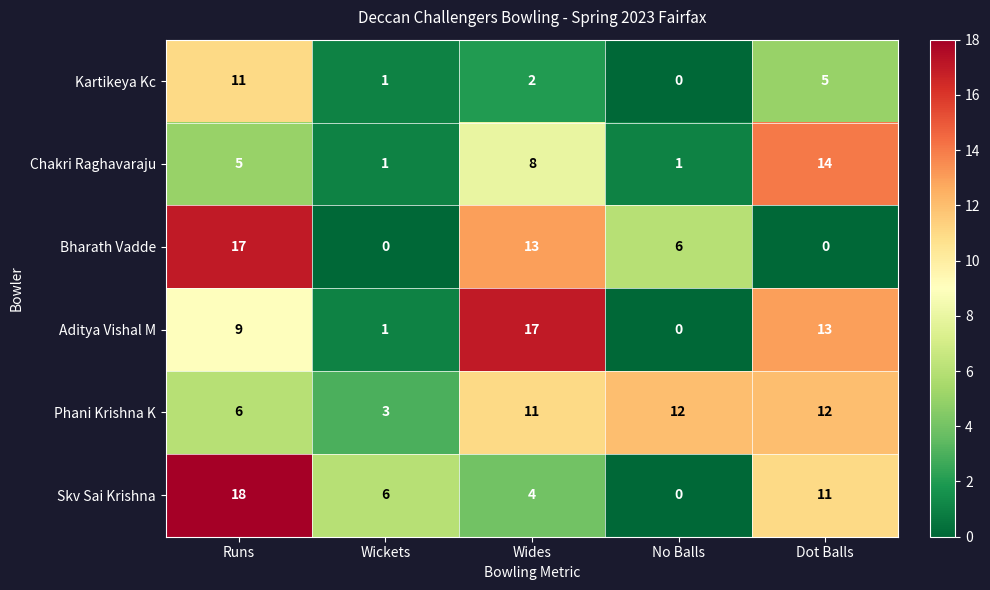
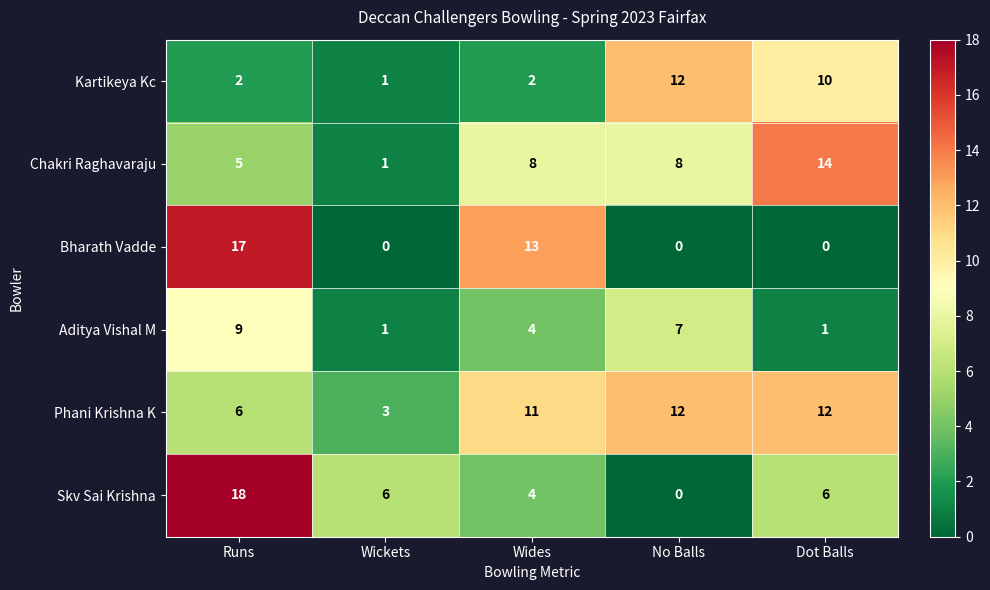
  {
    "Kartikeya Kc": {
-     "Runs": 11,
+     "Runs": 2,
      "Wickets": 1,
      "Wides": 2,
-     "No Balls": 0,
-     "Dot Balls": 5
+     "No Balls": 12,
+     "Dot Balls": 10
    },
    "Chakri Raghavaraju": {
      "Runs": 5,
      "Wickets": 1,
      "Wides": 8,
-     "No Balls": 1,
+     "No Balls": 8,
      "Dot Balls": 14
    },
    "Bharath Vadde": {
      "Runs": 17,
      "Wickets": 0,
      "Wides": 13,
-     "No Balls": 6,
+     "No Balls": 0,
      "Dot Balls": 0
    },
    "Aditya Vishal M": {
      "Runs": 9,
      "Wickets": 1,
-     "Wides": 17,
-     "No Balls": 0,
-     "Dot Balls": 13
+     "Wides": 4,
+     "No Balls": 7,
+     "Dot Balls": 1
    },
    "Phani Krishna K": {
      "Runs": 6,
      "Wickets": 3,
      "Wides": 11,
      "No Balls": 12,
      "Dot Balls": 12
    },
    "Skv Sai Krishna": {
      "Runs": 18,
      "Wickets": 6,
      "Wides": 4,
      "No Balls": 0,
-     "Dot Balls": 11
+     "Dot Balls": 6
    }
  }
